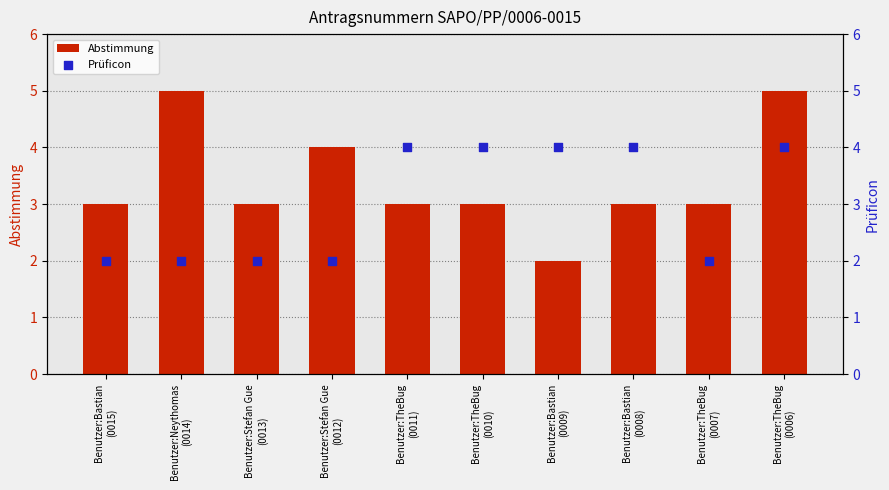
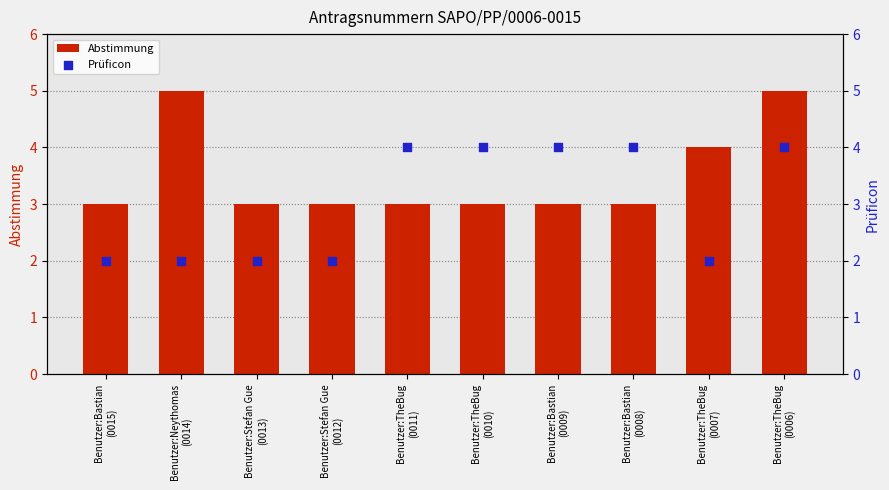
  {
    "Abstimmung": {
      "Benutzer:Bastian (0015)": 3,
      "Benutzer:Neythomas (0014)": 5,
      "Benutzer:Stefan Gue (0013)": 3,
-     "Benutzer:Stefan Gue (0012)": 4,
+     "Benutzer:Stefan Gue (0012)": 3,
      "Benutzer:TheBug (0011)": 3,
      "Benutzer:TheBug (0010)": 3,
-     "Benutzer:Bastian (0009)": 2,
+     "Benutzer:Bastian (0009)": 3,
      "Benutzer:Bastian (0008)": 3,
-     "Benutzer:TheBug (0007)": 3,
+     "Benutzer:TheBug (0007)": 4,
      "Benutzer:TheBug (0006)": 5
    }
  }
